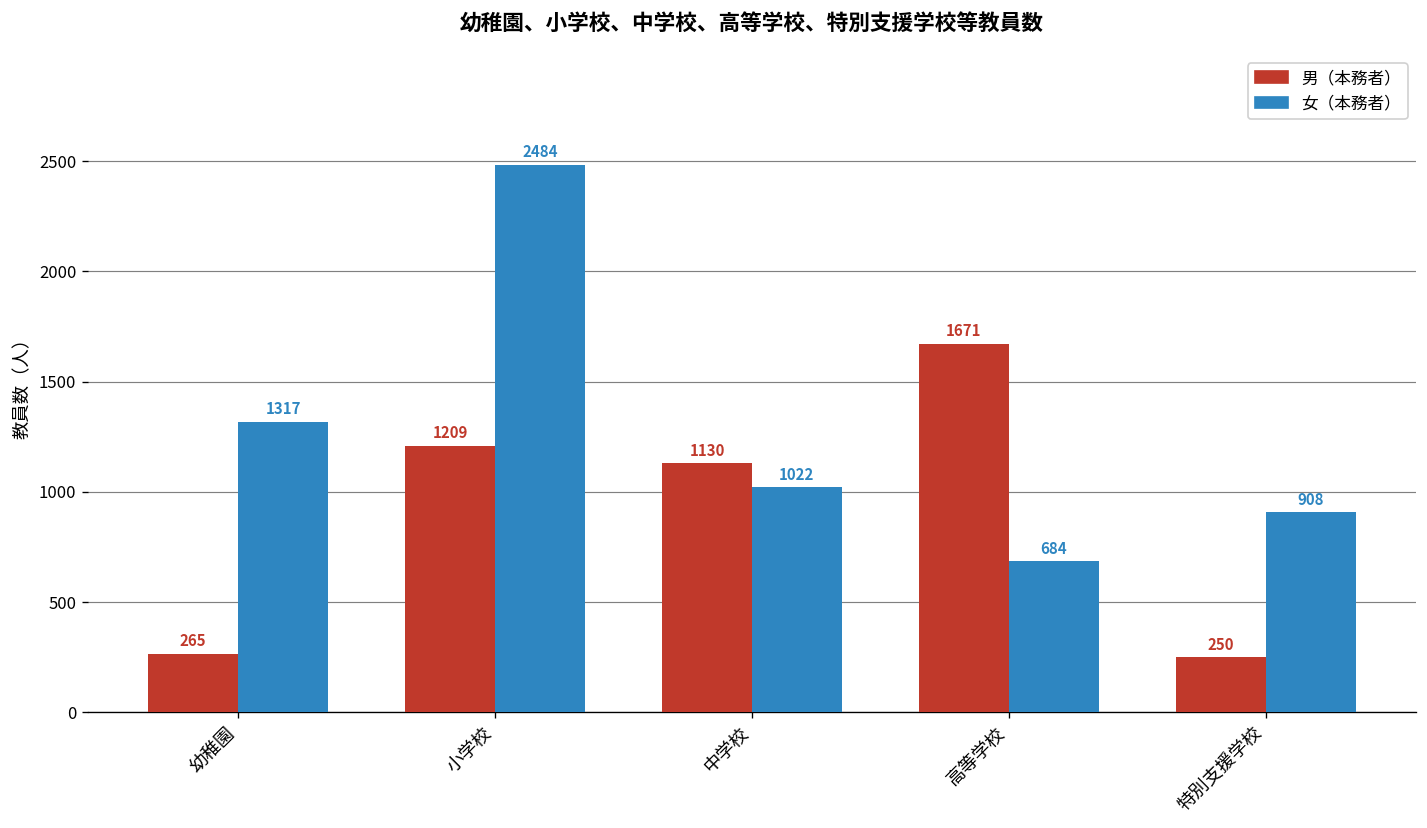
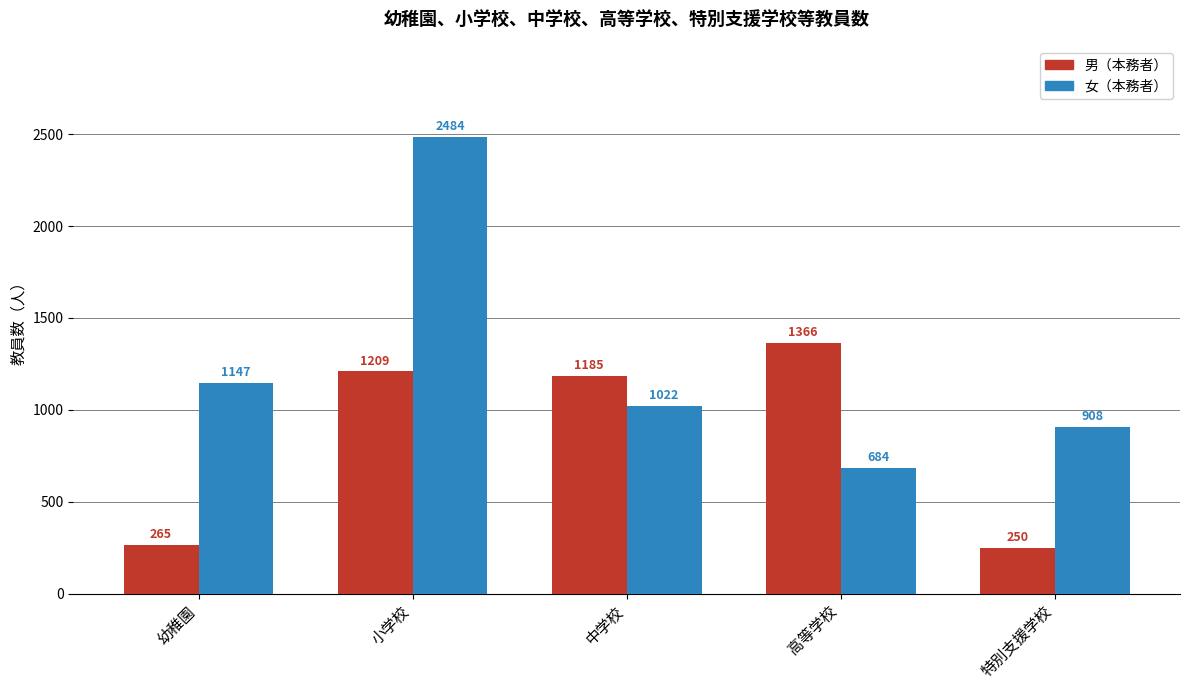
  {
    "男（本務者）": {
      "幼稚園": 265,
      "小学校": 1209,
-     "中学校": 1130,
-     "高等学校": 1671,
+     "中学校": 1185,
+     "高等学校": 1366,
      "特別支援学校": 250
    },
    "女（本務者）": {
-     "幼稚園": 1317,
+     "幼稚園": 1147,
      "小学校": 2484,
      "中学校": 1022,
      "高等学校": 684,
      "特別支援学校": 908
    }
  }
